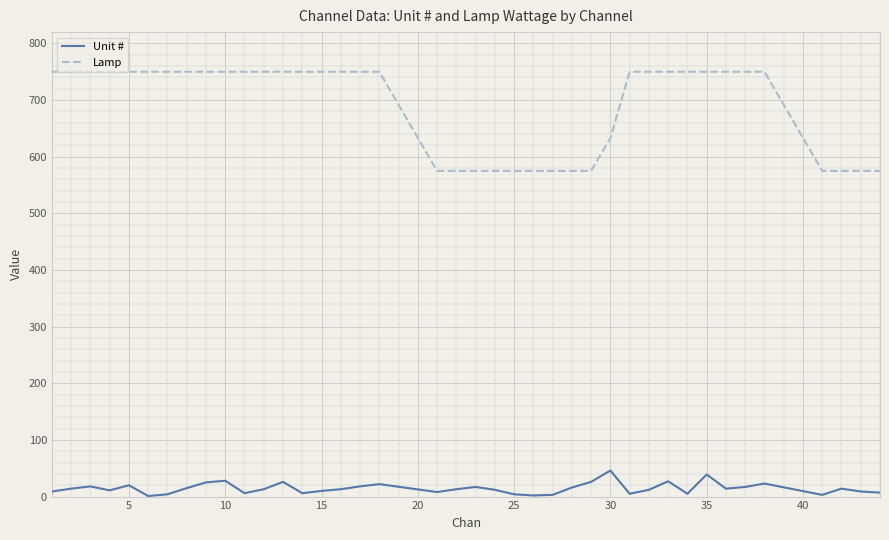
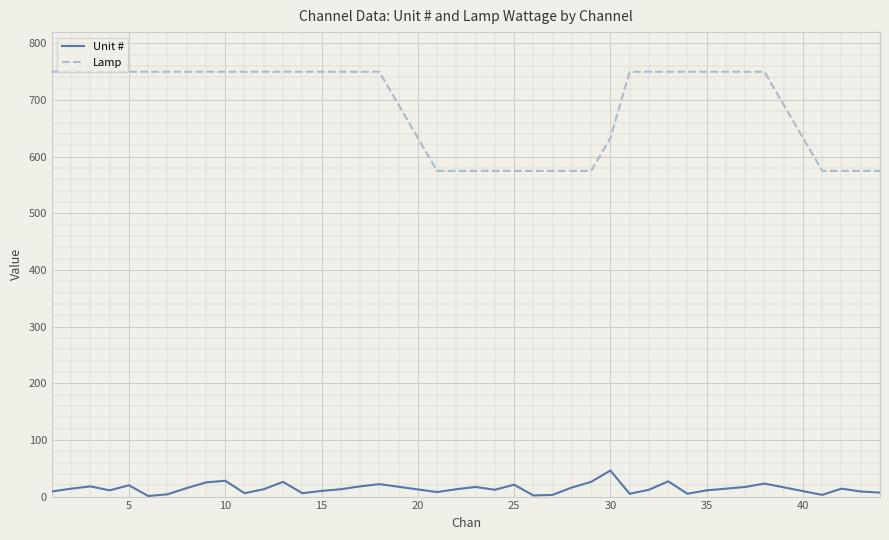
  {
    "Unit #": {
      "5": 20,
      "10": 30,
      "15": 10,
-     "25": 0,
+     "25": 20,
      "30": 50,
-     "35": 40
+     "35": 10
    },
    "Lamp": {
      "5": 750,
      "10": 750,
      "15": 750,
      "25": 580,
      "30": 630,
      "35": 750
    }
  }
